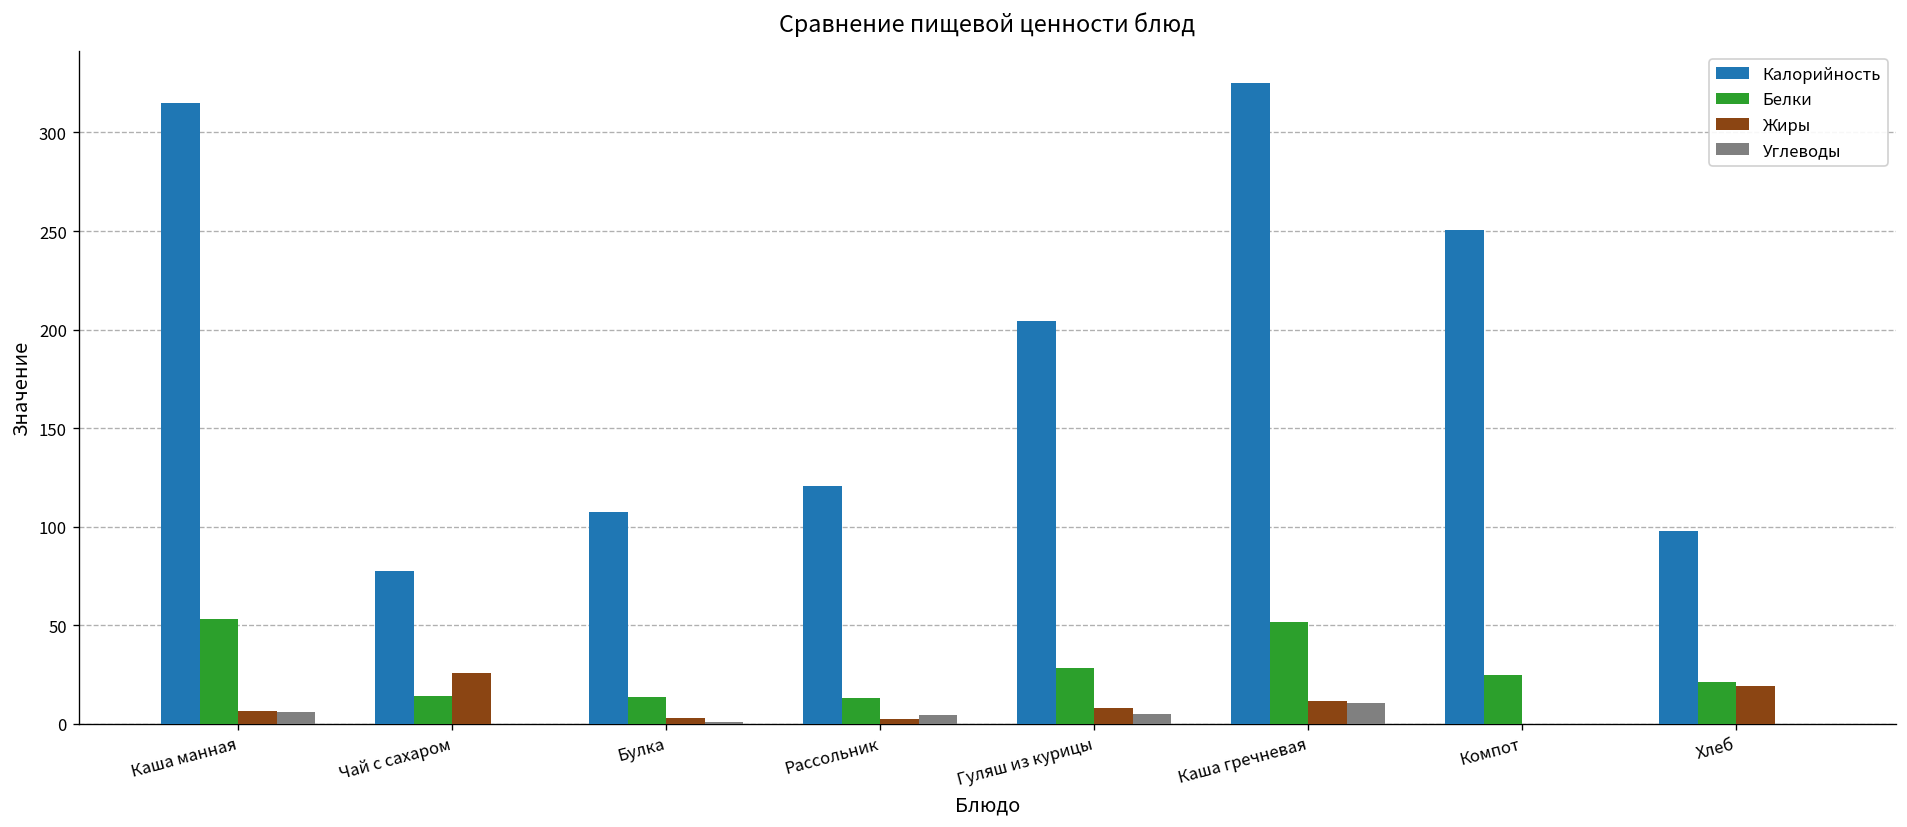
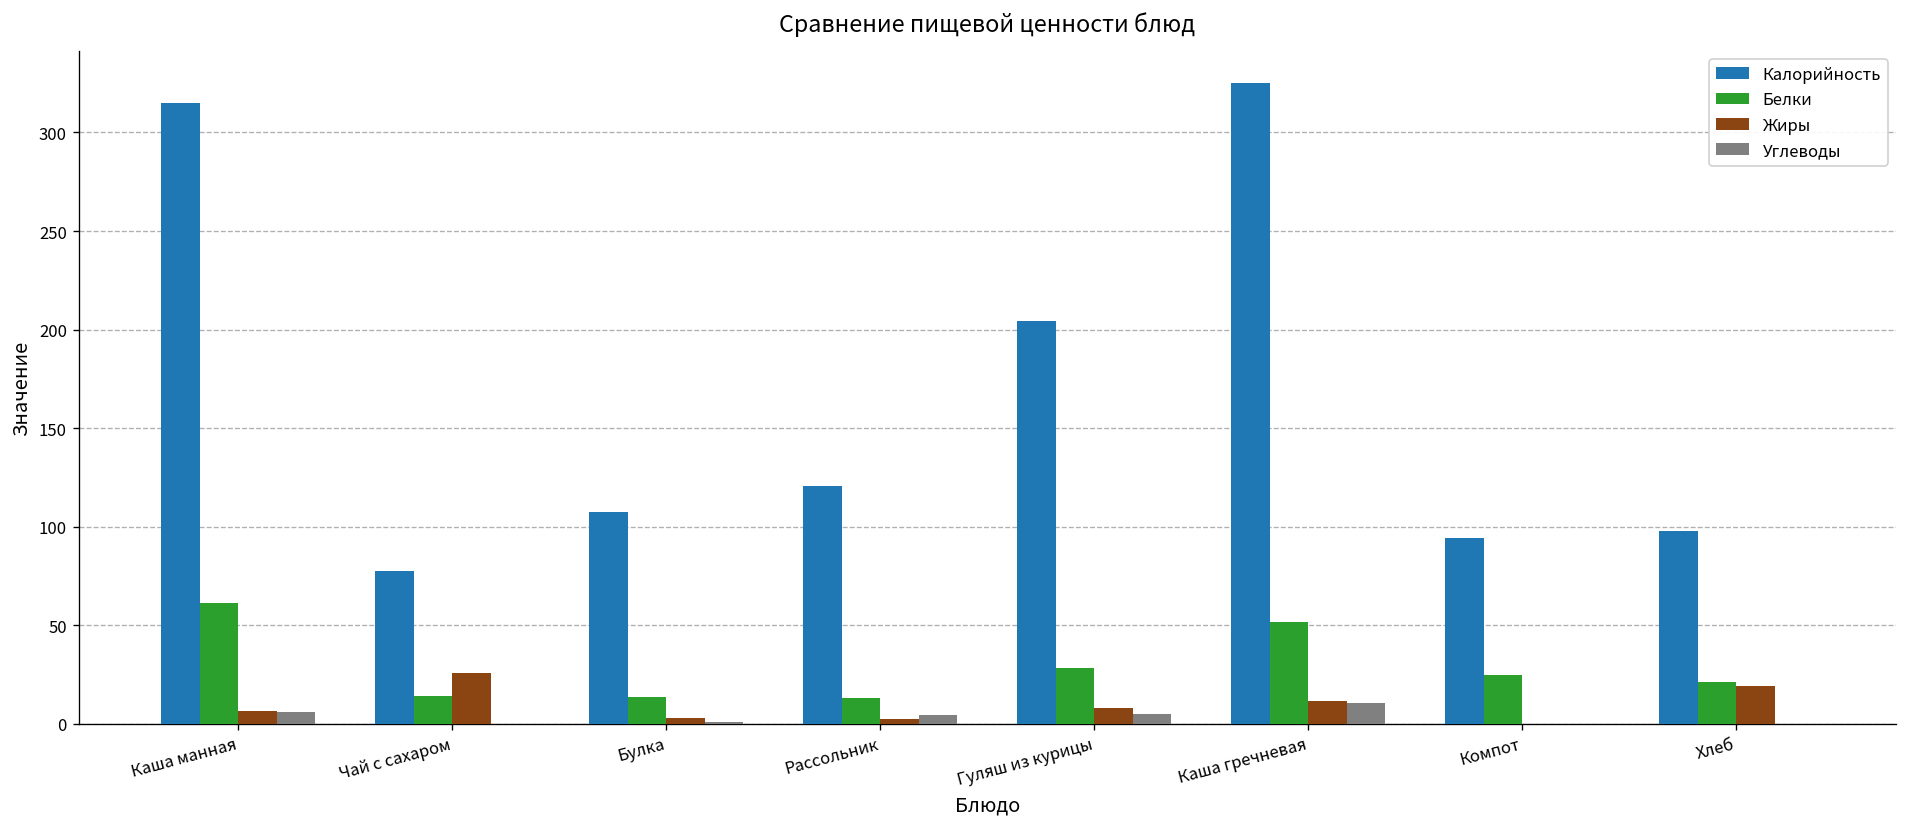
  {
    "Калорийность": {
      "Каша манная": 315,
      "Чай с сахаром": 77,
      "Булка": 108,
      "Рассольник": 121,
      "Гуляш из курицы": 205,
      "Каша гречневая": 325,
-     "Компот": 251,
+     "Компот": 94,
      "Хлеб": 98
    },
    "Белки": {
-     "Каша манная": 53,
+     "Каша манная": 61,
      "Чай с сахаром": 14,
      "Булка": 14,
      "Рассольник": 13,
      "Гуляш из курицы": 28,
      "Каша гречневая": 52,
      "Компот": 25,
      "Хлеб": 21
    },
    "Жиры": {
      "Каша манная": 7,
      "Чай с сахаром": 26,
      "Булка": 3,
      "Рассольник": 3,
      "Гуляш из курицы": 8,
      "Каша гречневая": 12,
      "Хлеб": 19
    },
    "Углеводы": {
      "Каша манная": 6,
      "Чай с сахаром": 0,
      "Рассольник": 5,
      "Гуляш из курицы": 5,
      "Каша гречневая": 10,
      "Компот": 0,
      "Хлеб": 0
    }
  }
